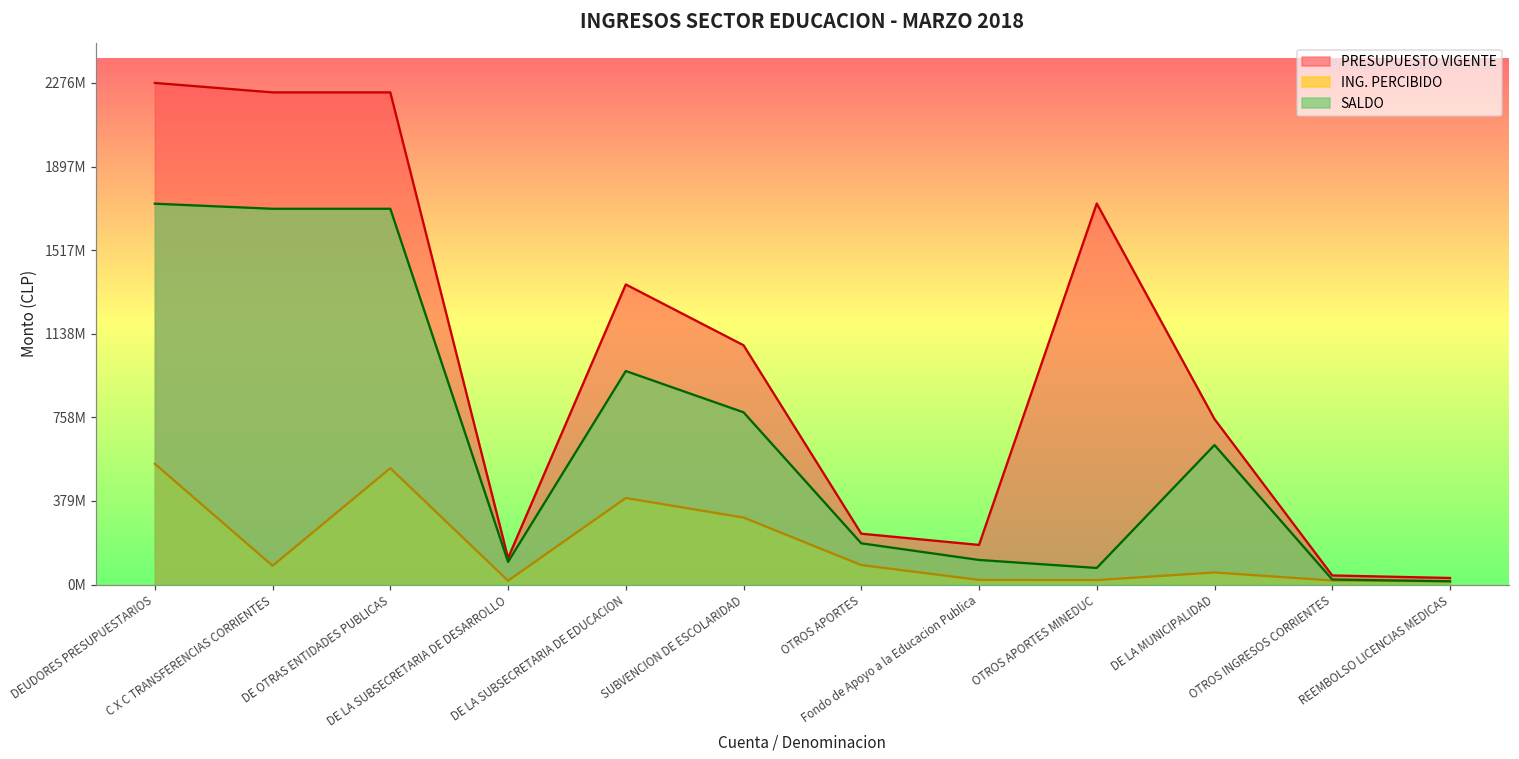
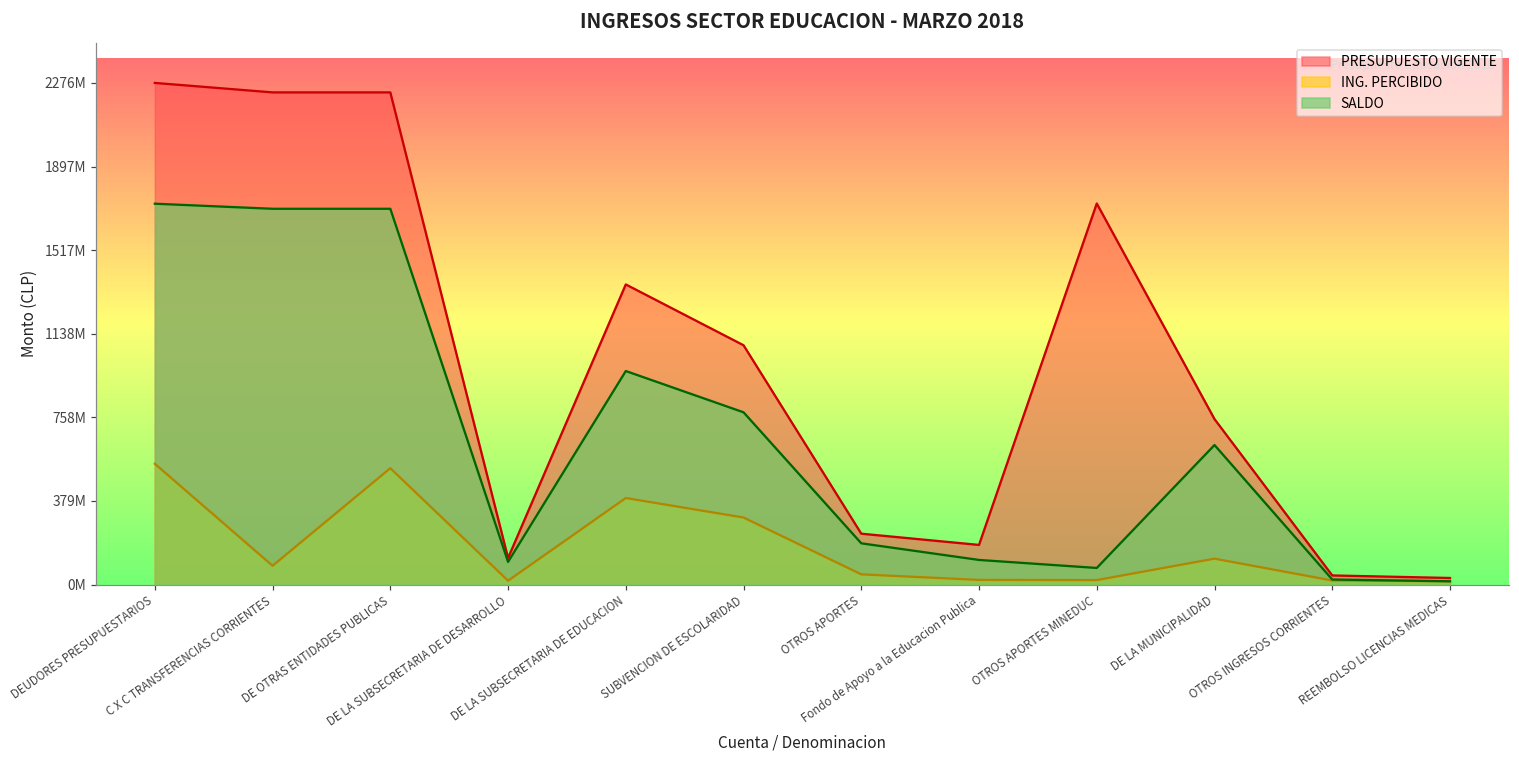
  {
    "PRESUPUESTO VIGENTE": {
      "DEUDORES PRESUPUESTARIOS": 2280000000,
      "C X C TRANSFERENCIAS CORRIENTES": 2230000000,
      "DE OTRAS ENTIDADES PUBLICAS": 2230000000,
      "DE LA SUBSECRETARIA DE DESARROLLO": 120000000,
      "DE LA SUBSECRETARIA DE EDUCACION": 1360000000,
      "SUBVENCION DE ESCOLARIDAD": 1090000000,
      "OTROS APORTES": 230000000,
      "Fondo de Apoyo a la Educacion Publica": 180000000,
      "OTROS APORTES MINEDUC": 1730000000,
      "DE LA MUNICIPALIDAD": 750000000,
      "OTROS INGRESOS CORRIENTES": 40000000,
      "REEMBOLSO LICENCIAS MEDICAS": 30000000
    },
    "ING. PERCIBIDO": {
      "DEUDORES PRESUPUESTARIOS": 550000000,
      "C X C TRANSFERENCIAS CORRIENTES": 90000000,
      "DE OTRAS ENTIDADES PUBLICAS": 530000000,
      "DE LA SUBSECRETARIA DE DESARROLLO": 20000000,
      "DE LA SUBSECRETARIA DE EDUCACION": 390000000,
      "SUBVENCION DE ESCOLARIDAD": 300000000,
-     "OTROS APORTES": 90000000,
+     "OTROS APORTES": 50000000,
      "Fondo de Apoyo a la Educacion Publica": 20000000,
      "OTROS APORTES MINEDUC": 20000000,
-     "DE LA MUNICIPALIDAD": 60000000
+     "DE LA MUNICIPALIDAD": 120000000
    },
    "SALDO": {
      "DEUDORES PRESUPUESTARIOS": 1730000000,
      "C X C TRANSFERENCIAS CORRIENTES": 1710000000,
      "DE OTRAS ENTIDADES PUBLICAS": 1710000000,
      "DE LA SUBSECRETARIA DE DESARROLLO": 100000000,
      "DE LA SUBSECRETARIA DE EDUCACION": 970000000,
      "SUBVENCION DE ESCOLARIDAD": 780000000,
      "OTROS APORTES": 190000000,
      "Fondo de Apoyo a la Educacion Publica": 110000000,
      "OTROS APORTES MINEDUC": 80000000,
      "DE LA MUNICIPALIDAD": 630000000
    }
  }
